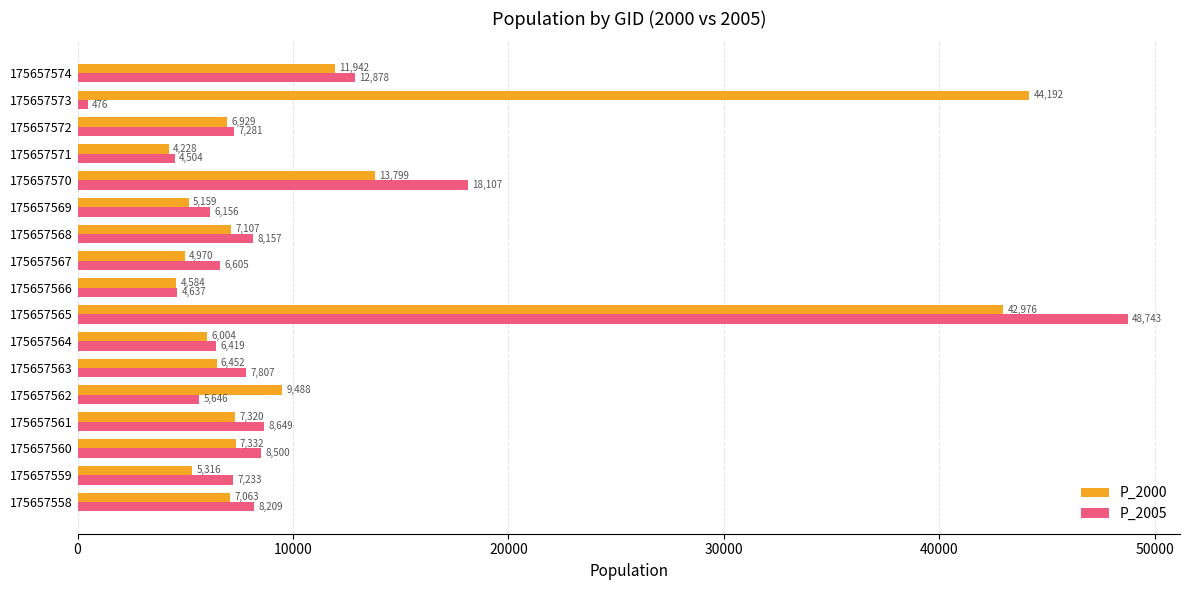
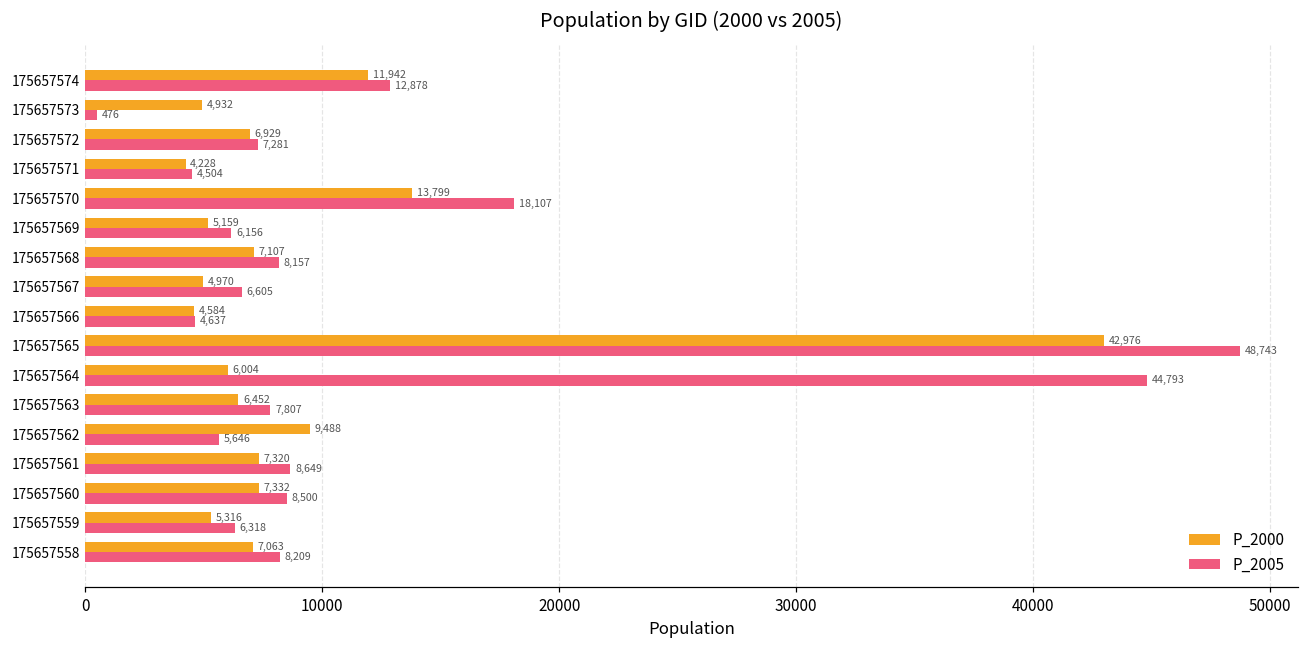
  {
    "P_2000": {
      "175657574": "11,942",
-     "175657573": "44,192",
+     "175657573": "4,932",
      "175657572": "6,929",
      "175657571": "4,228",
      "175657570": "13,799",
      "175657569": "5,159",
      "175657568": "7,107",
      "175657567": "4,970",
      "175657566": "4,584",
      "175657565": "42,976",
      "175657564": "6,004",
      "175657563": "6,452",
      "175657562": "9,488",
      "175657561": "7,320",
      "175657560": "7,332",
      "175657559": "5,316",
      "175657558": "7,063"
    },
    "P_2005": {
      "175657574": "12,878",
      "175657573": "476",
      "175657572": "7,281",
      "175657571": "4,504",
      "175657570": "18,107",
      "175657569": "6,156",
      "175657568": "8,157",
      "175657567": "6,605",
      "175657566": "4,637",
      "175657565": "48,743",
-     "175657564": "6,419",
+     "175657564": "44,793",
      "175657563": "7,807",
      "175657562": "5,646",
      "175657561": "8,649",
      "175657560": "8,500",
-     "175657559": "7,233",
+     "175657559": "6,318",
      "175657558": "8,209"
    }
  }
